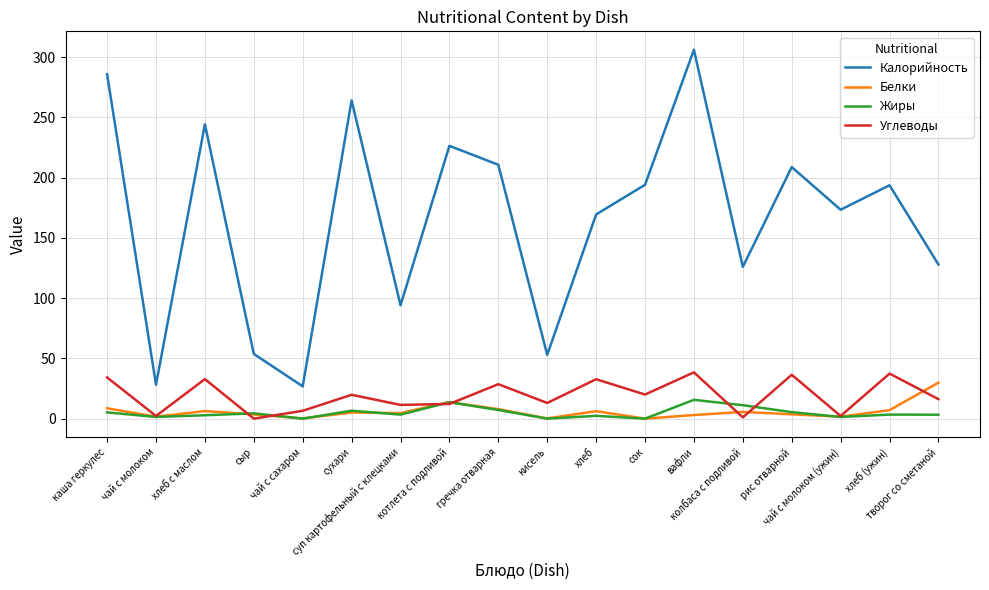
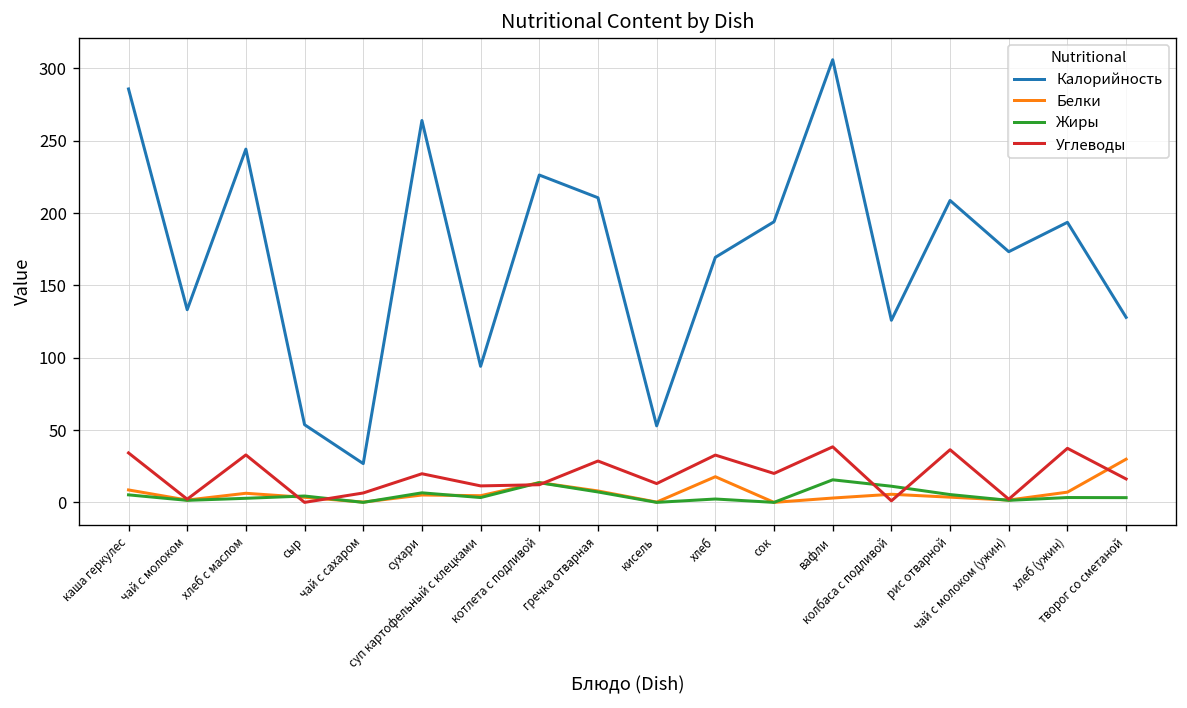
  {
    "Калорийность": {
      "каша геркулес": 286,
-     "чай с молоком": 28,
+     "чай с молоком": 133,
      "хлеб с маслом": 244,
      "сыр": 54,
      "чай с сахаром": 27,
      "сухари": 264,
      "суп картофельный с клецками": 94,
      "котлета с подливой": 226,
      "гречка отварная": 211,
      "кисель": 53,
      "хлеб": 169,
      "сок": 194,
      "вафли": 306,
      "колбаса с подливой": 126,
      "рис отварной": 209,
      "чай с молоком (ужин)": 173,
      "хлеб (ужин)": 194,
      "творог со сметаной": 128
    },
    "Белки": {
      "каша геркулес": 9,
      "хлеб с маслом": 6,
-     "хлеб": 6,
+     "хлеб": 18,
      "вафли": 3,
      "колбаса с подливой": 6,
      "хлеб (ужин)": 7,
      "творог со сметаной": 30
    },
    "Жиры": {
      "каша геркулес": 5,
      "хлеб с маслом": 3,
      "хлеб": 2,
      "вафли": 16,
      "колбаса с подливой": 11,
      "хлеб (ужин)": 3,
      "творог со сметаной": 3
    },
    "Углеводы": {
      "каша геркулес": 34,
      "хлеб с маслом": 33,
      "сыр": 0,
      "чай с сахаром": 7,
      "сухари": 20,
      "суп картофельный с клецками": 11,
      "гречка отварная": 29,
      "кисель": 13,
      "хлеб": 33,
      "сок": 20,
      "вафли": 38,
      "колбаса с подливой": 1,
      "рис отварной": 36,
      "хлеб (ужин)": 37,
      "творог со сметаной": 16
    }
  }
